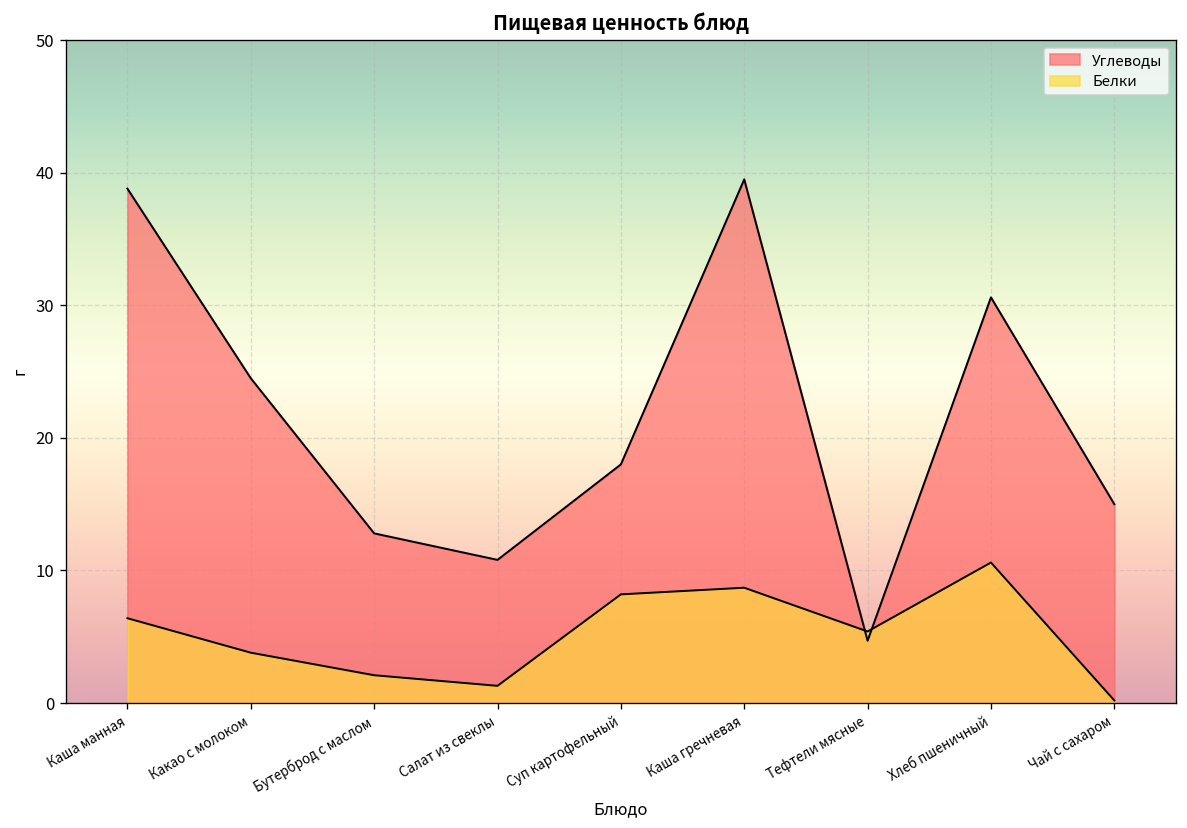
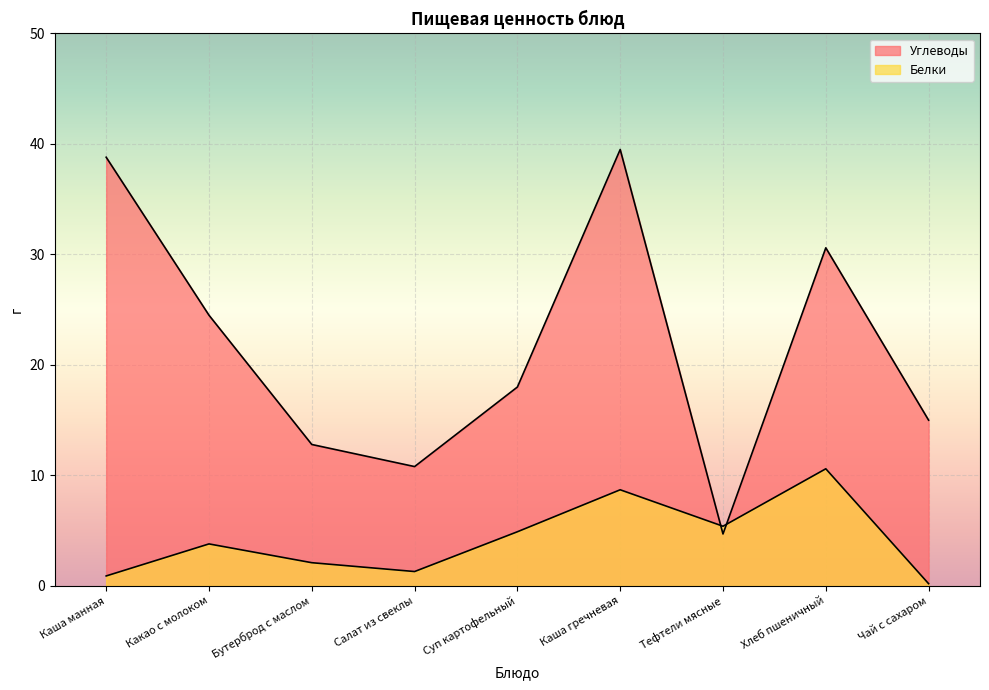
  {
    "Углеводы": {
      "Каша манная": 38.8,
      "Какао с молоком": 24.5,
      "Бутерброд с маслом": 12.8,
      "Салат из свеклы": 10.8,
      "Суп картофельный": 18.0,
      "Каша гречневая": 39.5,
      "Тефтели мясные": 4.7,
      "Хлеб пшеничный": 30.6,
      "Чай с сахаром": 15.0
    },
    "Белки": {
-     "Каша манная": 6.4,
+     "Каша манная": 0.9,
      "Какао с молоком": 3.8,
      "Бутерброд с маслом": 2.1,
      "Салат из свеклы": 1.3,
-     "Суп картофельный": 8.2,
+     "Суп картофельный": 4.9,
      "Каша гречневая": 8.7,
      "Тефтели мясные": 5.4,
      "Хлеб пшеничный": 10.6,
      "Чай с сахаром": 0.2
    }
  }
